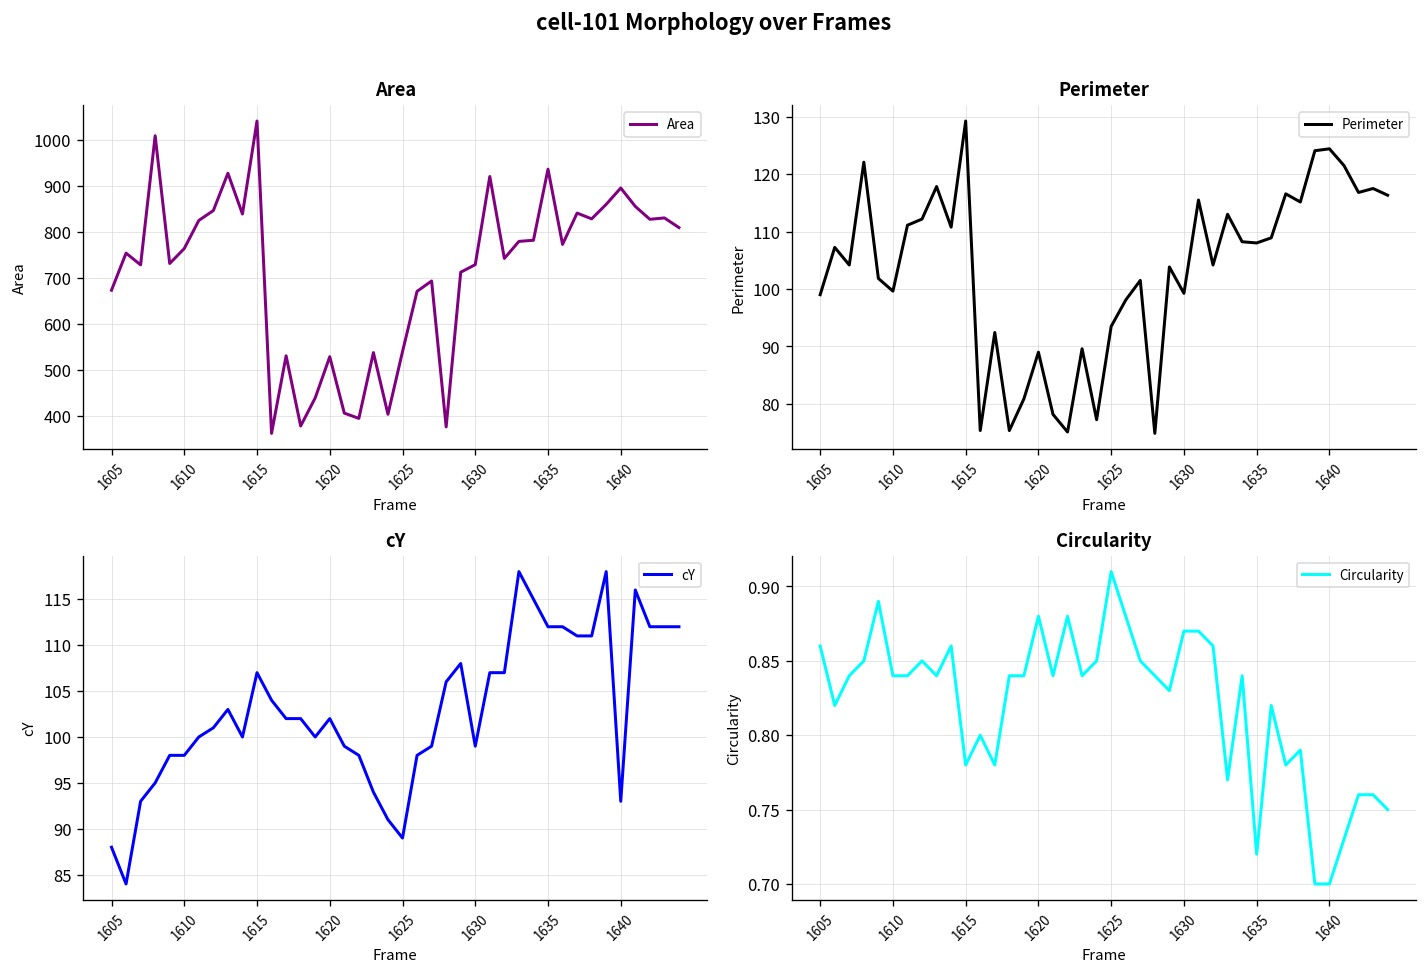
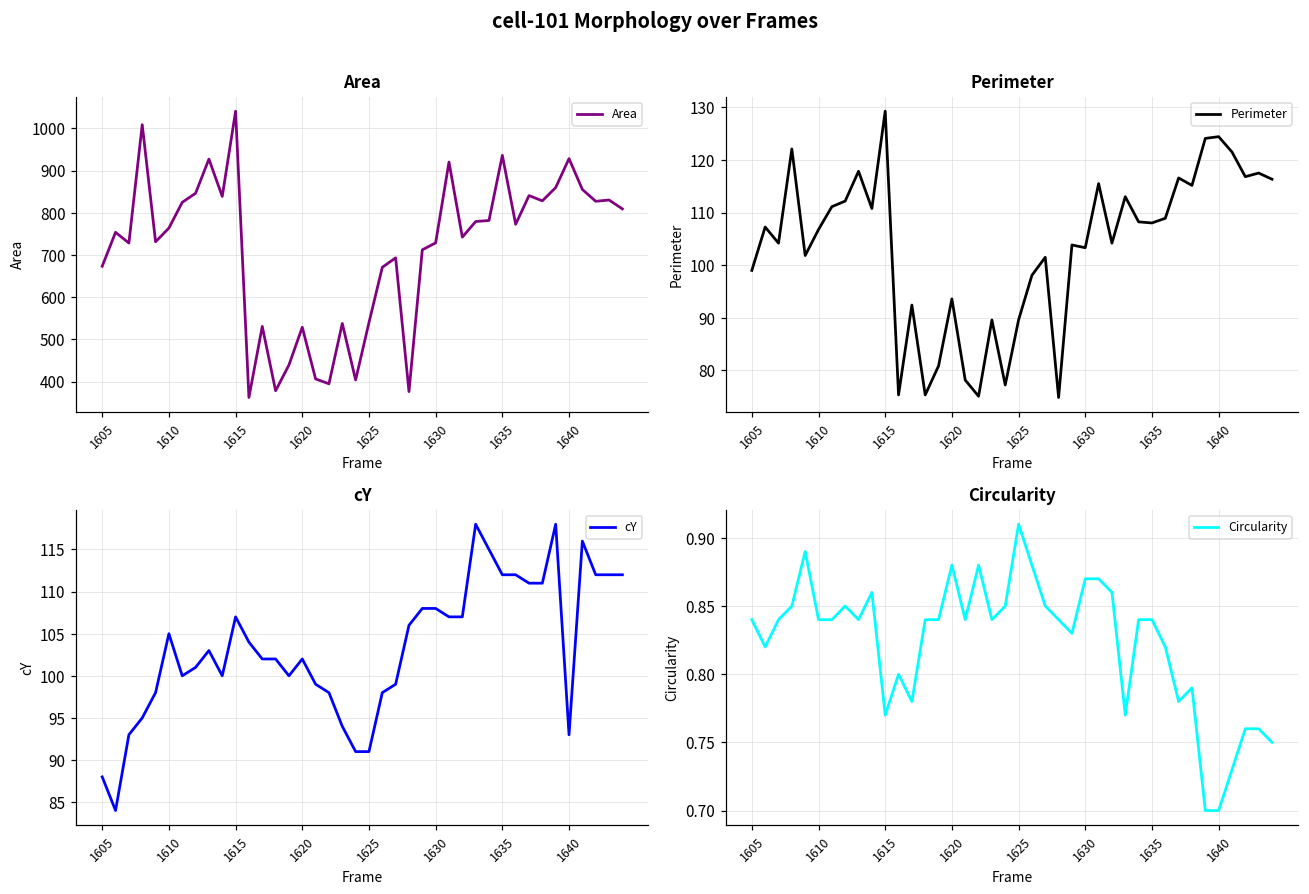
  {
    "Area": {
      "1605": 670,
      "1610": 760,
      "1615": 1040,
      "1620": 530,
      "1625": 540,
      "1630": 730,
      "1635": 940,
-     "1640": 900
+     "1640": 930
    },
    "Perimeter": {
      "1605": 99,
-     "1610": 100,
+     "1610": 107,
      "1615": 129,
-     "1620": 89,
-     "1625": 94,
-     "1630": 99,
+     "1620": 94,
+     "1625": 90,
+     "1630": 103,
      "1635": 108,
      "1640": 124
    },
    "cY": {
      "1605": 88,
-     "1610": 98,
+     "1610": 105,
      "1615": 107,
      "1620": 102,
-     "1625": 89,
-     "1630": 99,
+     "1625": 91,
+     "1630": 108,
      "1635": 112,
      "1640": 93
    },
    "Circularity": {
-     "1605": 0.86,
+     "1605": 0.84,
      "1610": 0.84,
-     "1615": 0.78,
+     "1615": 0.77,
      "1620": 0.88,
      "1625": 0.91,
      "1630": 0.87,
-     "1635": 0.72,
+     "1635": 0.84,
      "1640": 0.70
    }
  }
